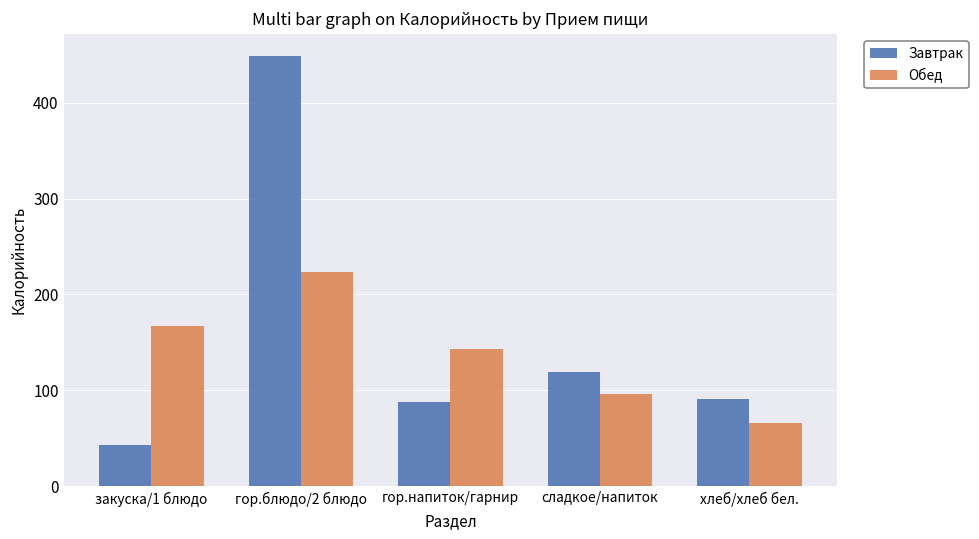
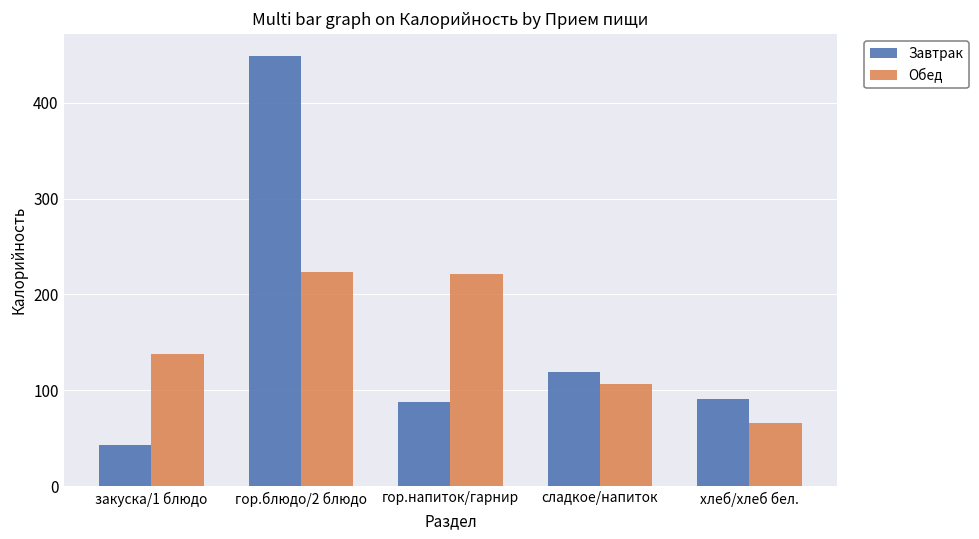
  {
    "Завтрак": {
      "закуска/1 блюдо": 40,
      "гор.блюдо/2 блюдо": 450,
      "гор.напиток/гарнир": 90,
      "сладкое/напиток": 120,
      "хлеб/хлеб бел.": 90
    },
    "Обед": {
-     "закуска/1 блюдо": 170,
+     "закуска/1 блюдо": 140,
      "гор.блюдо/2 блюдо": 220,
-     "гор.напиток/гарнир": 140,
-     "сладкое/напиток": 100,
+     "гор.напиток/гарнир": 220,
+     "сладкое/напиток": 110,
      "хлеб/хлеб бел.": 70
    }
  }
